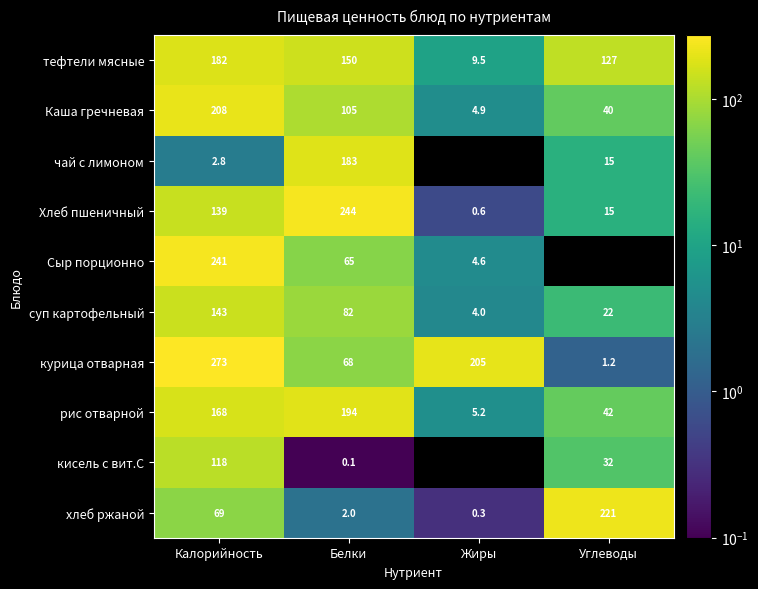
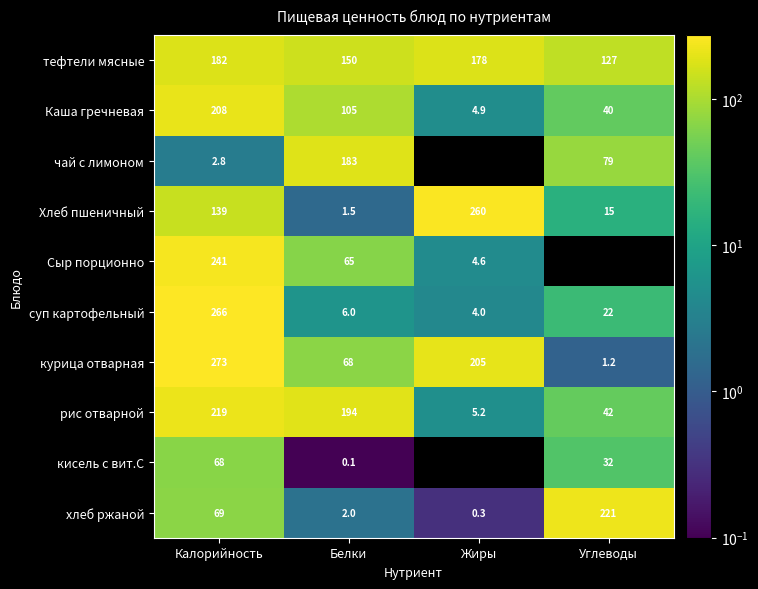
  {
    "тефтели мясные": {
      "Калорийность": 182,
      "Белки": 150,
-     "Жиры": 9.5,
+     "Жиры": 178,
      "Углеводы": 127
    },
    "Каша гречневая": {
      "Калорийность": 208,
      "Белки": 105,
      "Жиры": 4.9,
      "Углеводы": 40
    },
    "чай с лимоном": {
      "Калорийность": 2.8,
      "Белки": 183,
-     "Углеводы": 15
+     "Углеводы": 79
    },
    "Хлеб пшеничный": {
      "Калорийность": 139,
-     "Белки": 244,
-     "Жиры": 0.6,
+     "Белки": 1.5,
+     "Жиры": 260,
      "Углеводы": 15
    },
    "Сыр порционно": {
      "Калорийность": 241,
      "Белки": 65,
      "Жиры": 4.6
    },
    "суп картофельный": {
-     "Калорийность": 143,
-     "Белки": 82,
+     "Калорийность": 266,
+     "Белки": 6.0,
      "Жиры": 4.0,
      "Углеводы": 22
    },
    "курица отварная": {
      "Калорийность": 273,
      "Белки": 68,
      "Жиры": 205,
      "Углеводы": 1.2
    },
    "рис отварной": {
-     "Калорийность": 168,
+     "Калорийность": 219,
      "Белки": 194,
      "Жиры": 5.2,
      "Углеводы": 42
    },
    "кисель с вит.С": {
-     "Калорийность": 118,
+     "Калорийность": 68,
      "Белки": 0.1,
      "Углеводы": 32
    },
    "хлеб ржаной": {
      "Калорийность": 69,
      "Белки": 2.0,
      "Жиры": 0.3,
      "Углеводы": 221
    }
  }
